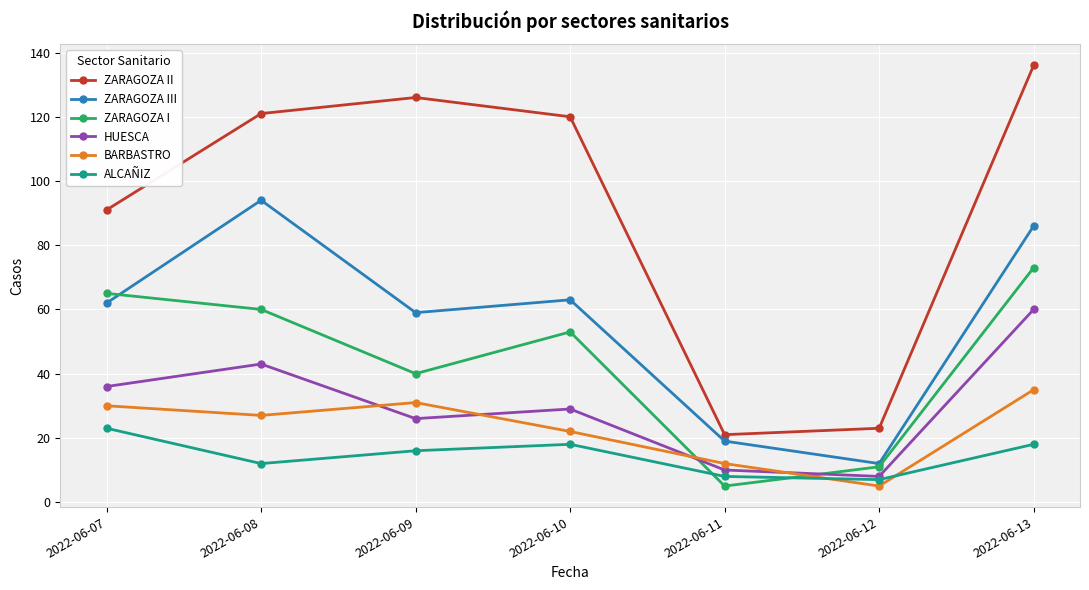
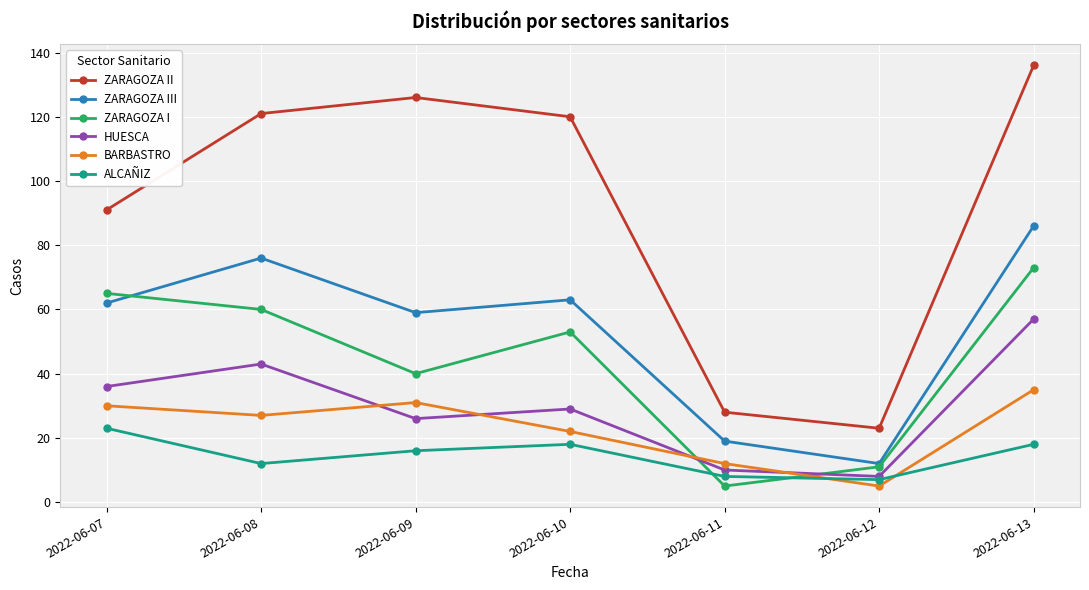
  {
    "ZARAGOZA II": {
      "2022-06-07": 91,
      "2022-06-08": 121,
      "2022-06-09": 126,
      "2022-06-10": 120,
-     "2022-06-11": 21,
+     "2022-06-11": 28,
      "2022-06-12": 23,
      "2022-06-13": 136
    },
    "ZARAGOZA III": {
      "2022-06-07": 62,
-     "2022-06-08": 94,
+     "2022-06-08": 76,
      "2022-06-09": 59,
      "2022-06-10": 63,
      "2022-06-11": 19,
      "2022-06-12": 12,
      "2022-06-13": 86
    },
    "HUESCA": {
      "2022-06-07": 36,
      "2022-06-08": 43,
      "2022-06-09": 26,
      "2022-06-10": 29,
      "2022-06-11": 10,
      "2022-06-12": 8,
-     "2022-06-13": 60
+     "2022-06-13": 57
    },
    "BARBASTRO": {
      "2022-06-07": 30,
      "2022-06-08": 27,
      "2022-06-09": 31,
      "2022-06-10": 22,
      "2022-06-11": 12,
      "2022-06-12": 5,
      "2022-06-13": 35
    }
  }
